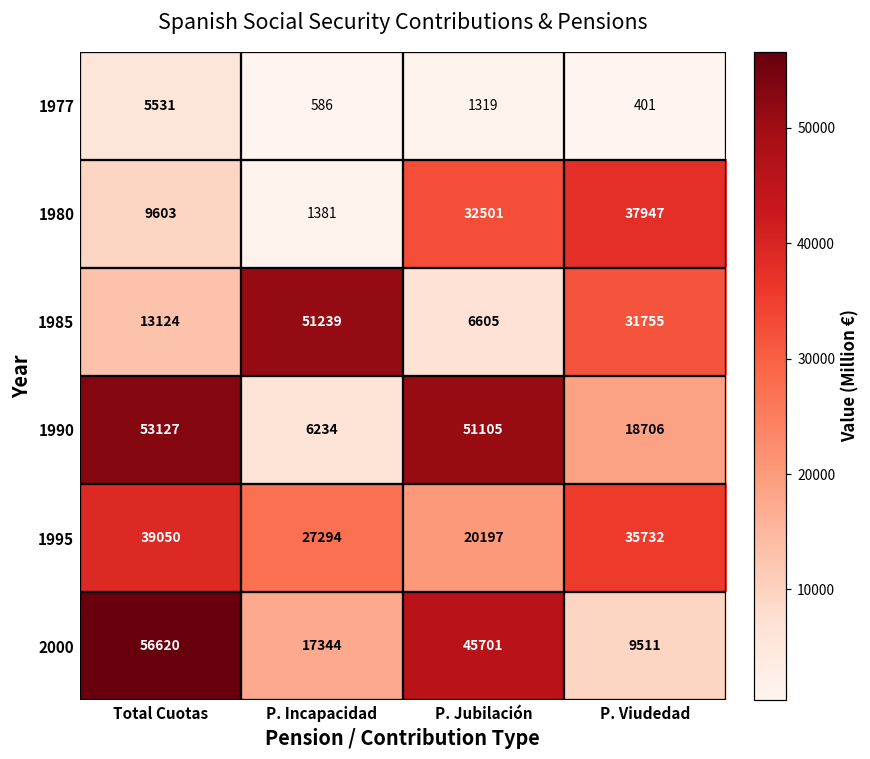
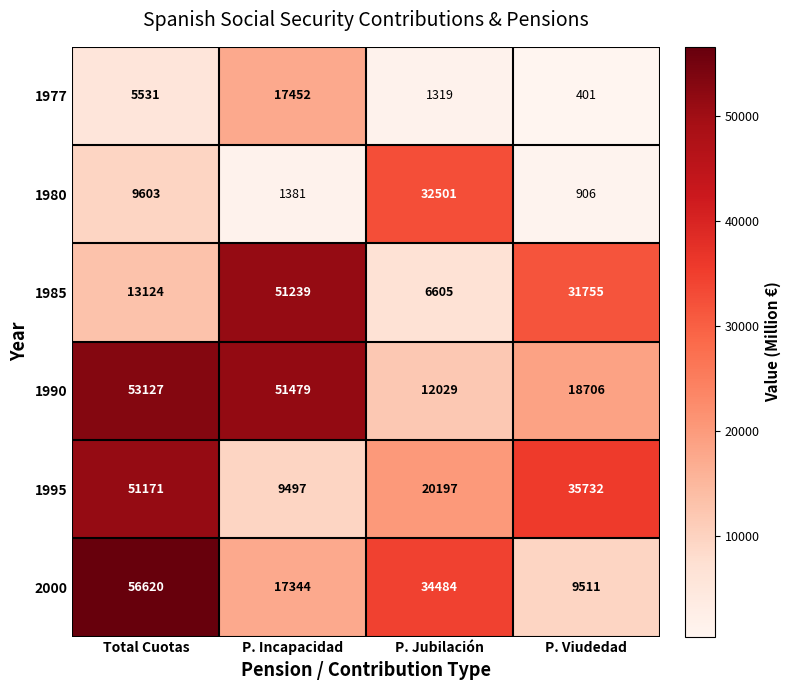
  {
    "1977": {
      "Total Cuotas": 5531,
-     "P. Incapacidad": 586,
+     "P. Incapacidad": 17452,
      "P. Jubilación": 1319,
      "P. Viudedad": 401
    },
    "1980": {
      "Total Cuotas": 9603,
      "P. Incapacidad": 1381,
      "P. Jubilación": 32501,
-     "P. Viudedad": 37947
+     "P. Viudedad": 906
    },
    "1985": {
      "Total Cuotas": 13124,
      "P. Incapacidad": 51239,
      "P. Jubilación": 6605,
      "P. Viudedad": 31755
    },
    "1990": {
      "Total Cuotas": 53127,
-     "P. Incapacidad": 6234,
-     "P. Jubilación": 51105,
+     "P. Incapacidad": 51479,
+     "P. Jubilación": 12029,
      "P. Viudedad": 18706
    },
    "1995": {
-     "Total Cuotas": 39050,
-     "P. Incapacidad": 27294,
+     "Total Cuotas": 51171,
+     "P. Incapacidad": 9497,
      "P. Jubilación": 20197,
      "P. Viudedad": 35732
    },
    "2000": {
      "Total Cuotas": 56620,
      "P. Incapacidad": 17344,
-     "P. Jubilación": 45701,
+     "P. Jubilación": 34484,
      "P. Viudedad": 9511
    }
  }
